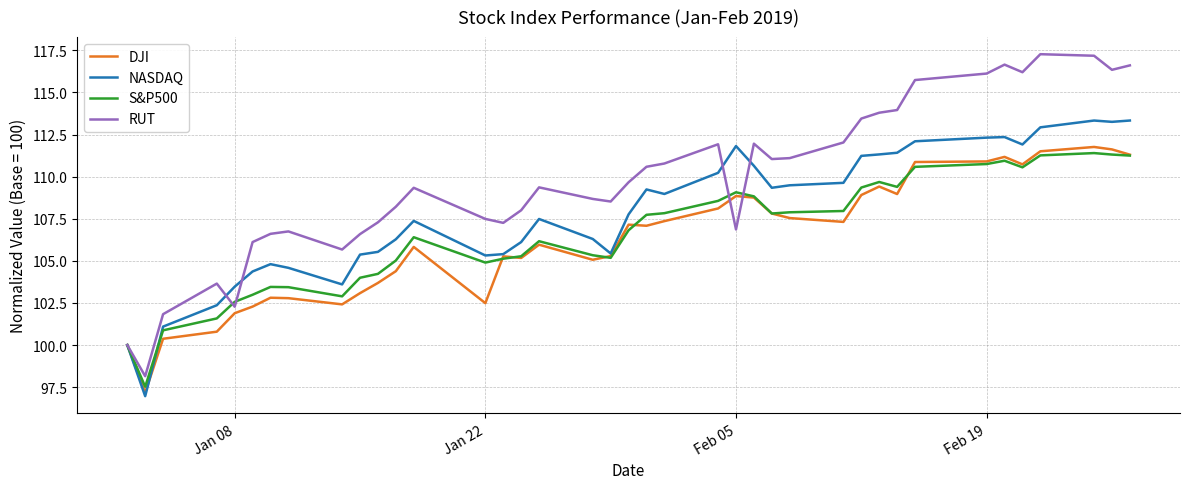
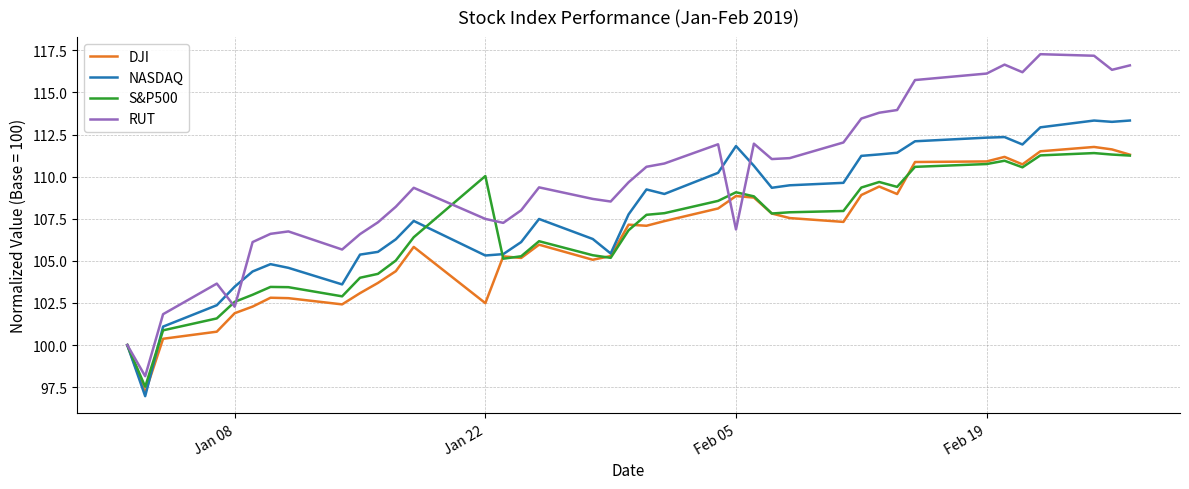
  {
    "DJI": {
      "Jan 08": 101.9,
      "Jan 22": 102.5,
      "Feb 05": 108.8,
      "Feb 19": 110.9
    },
    "NASDAQ": {
      "Jan 08": 103.5,
      "Jan 22": 105.3,
      "Feb 05": 111.8,
      "Feb 19": 112.3
    },
    "S&P500": {
      "Jan 08": 102.6,
-     "Jan 22": 104.9,
+     "Jan 22": 110.0,
      "Feb 05": 109.1,
      "Feb 19": 110.7
    },
    "RUT": {
      "Jan 08": 102.3,
      "Jan 22": 107.5,
      "Feb 05": 106.9,
      "Feb 19": 116.1
    }
  }
